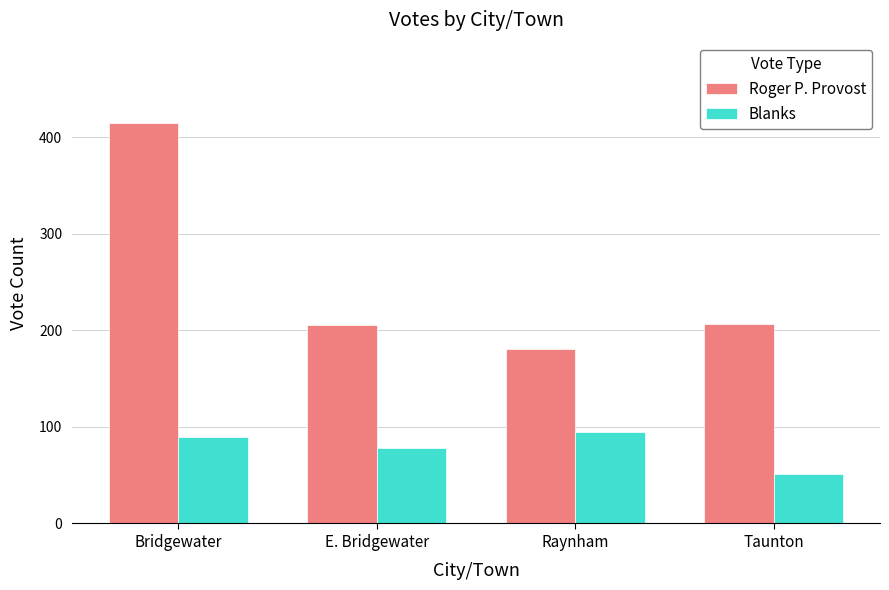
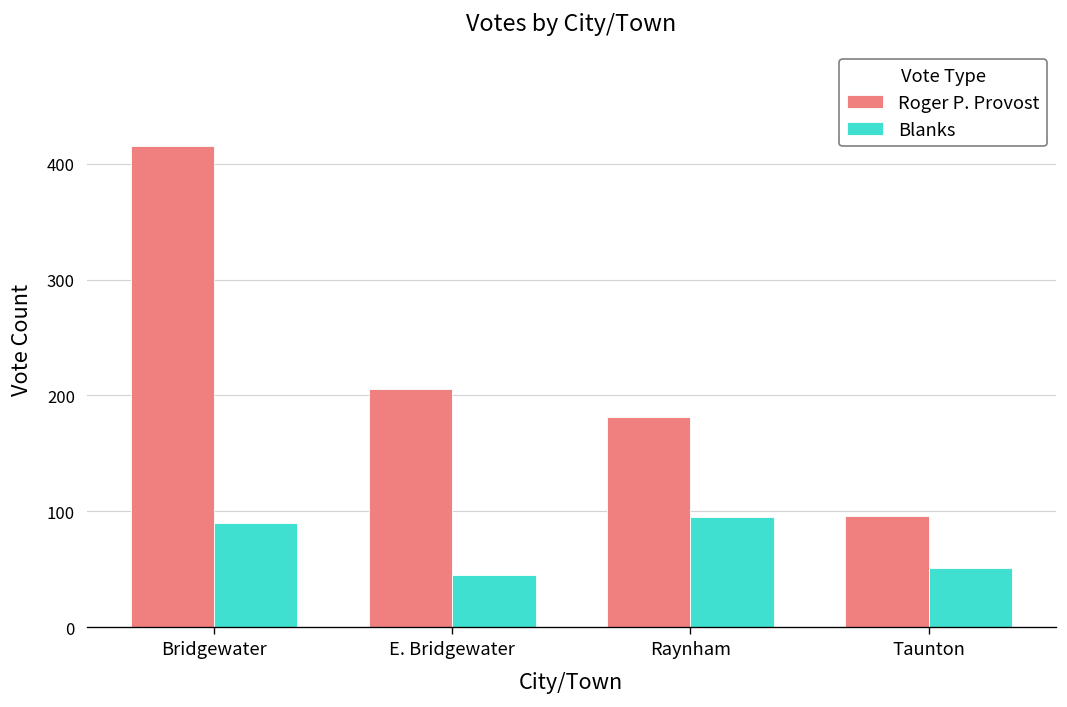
  {
    "Roger P. Provost": {
      "Bridgewater": 420,
      "E. Bridgewater": 210,
      "Raynham": 180,
-     "Taunton": 210
+     "Taunton": 100
    },
    "Blanks": {
      "Bridgewater": 90,
-     "E. Bridgewater": 80,
+     "E. Bridgewater": 50,
      "Raynham": 100,
      "Taunton": 50
    }
  }
